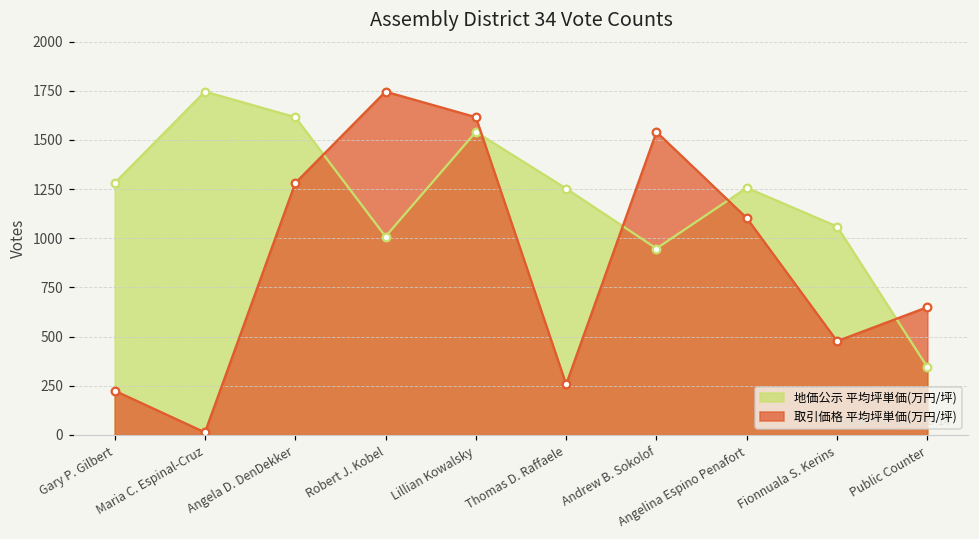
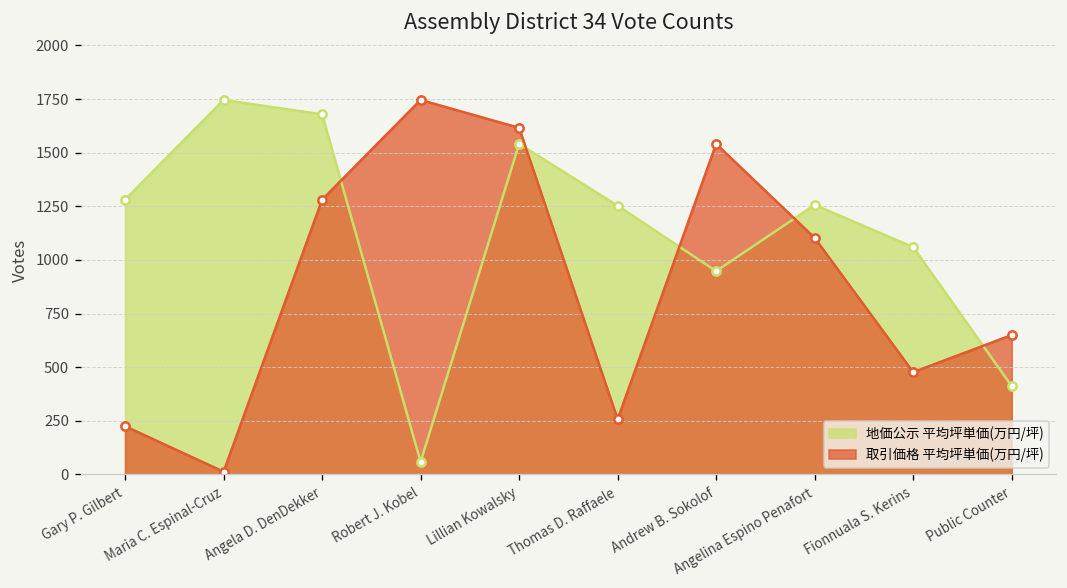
  {
    "地価公示 平均坪単価(万円/坪)": {
      "Gary P. Gilbert": 1280,
      "Maria C. Espinal-Cruz": 1750,
-     "Angela D. DenDekker": 1620,
-     "Robert J. Kobel": 1010,
+     "Angela D. DenDekker": 1680,
+     "Robert J. Kobel": 60,
      "Lillian Kowalsky": 1540,
      "Thomas D. Raffaele": 1250,
      "Andrew B. Sokolof": 950,
      "Angelina Espino Penafort": 1260,
      "Fionnuala S. Kerins": 1060,
-     "Public Counter": 350
+     "Public Counter": 410
    },
    "取引価格 平均坪単価(万円/坪)": {
      "Gary P. Gilbert": 230,
      "Maria C. Espinal-Cruz": 10,
      "Angela D. DenDekker": 1280,
      "Robert J. Kobel": 1750,
      "Lillian Kowalsky": 1620,
      "Thomas D. Raffaele": 260,
      "Andrew B. Sokolof": 1540,
      "Angelina Espino Penafort": 1100,
      "Fionnuala S. Kerins": 480,
      "Public Counter": 650
    }
  }
